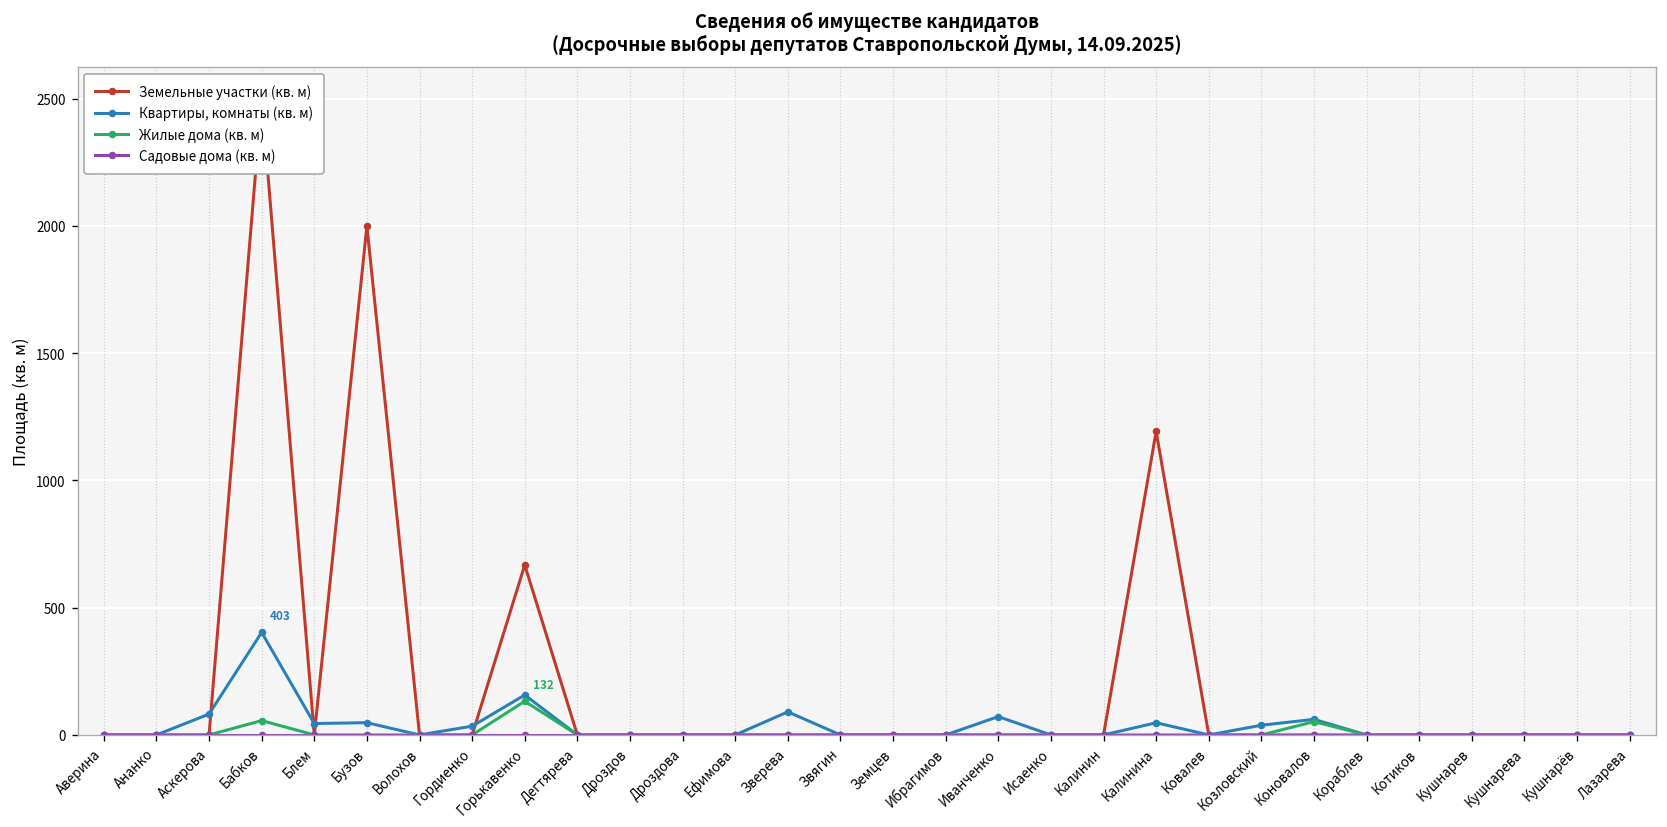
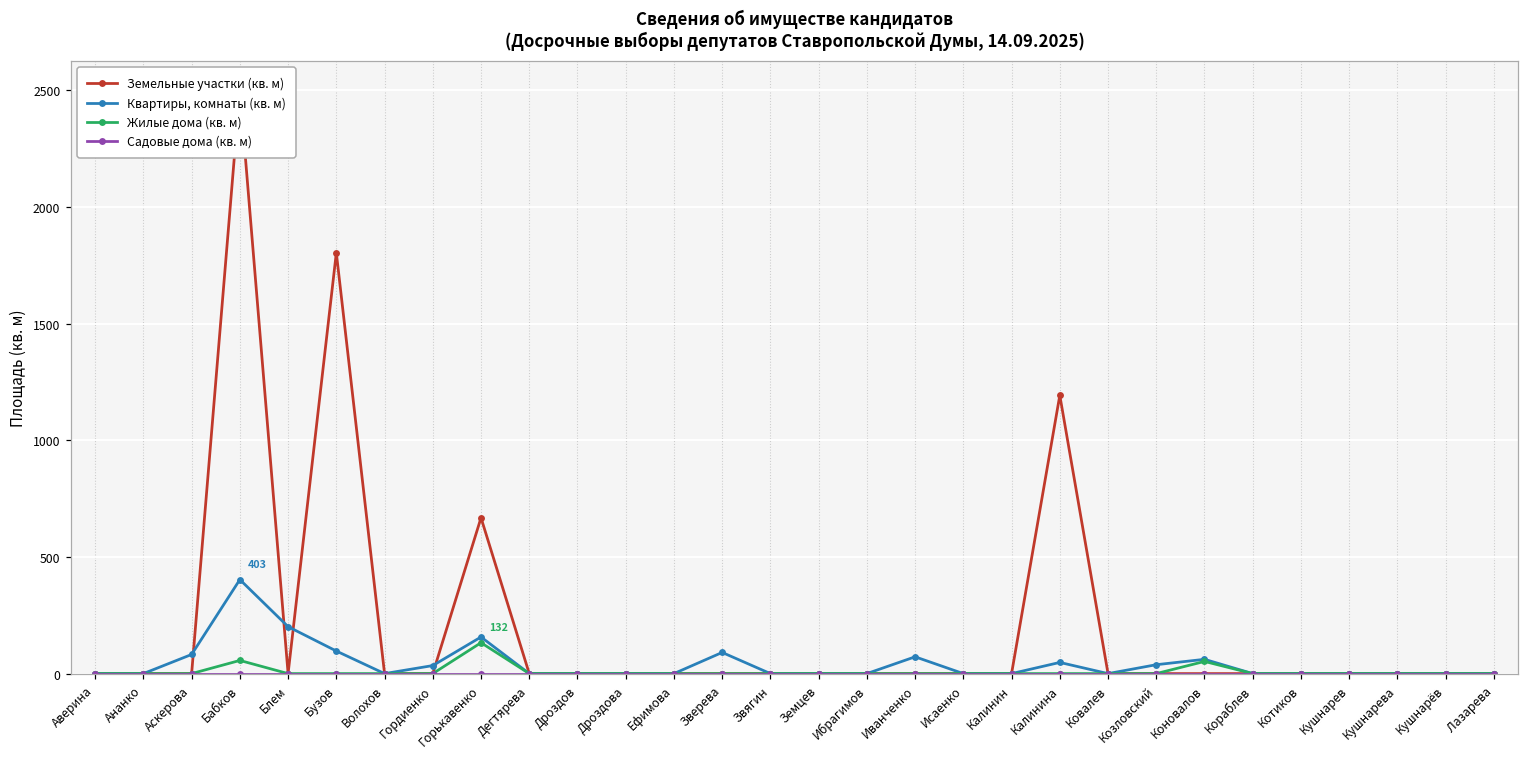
  {
    "Земельные участки (кв. м)": {
-     "Бузов": 2000,
+     "Бузов": 1800,
      "Горькавенко": 670,
      "Калинина": 1190
    },
    "Квартиры, комнаты (кв. м)": {
      "Аскерова": 80,
-     "Блем": 40,
-     "Бузов": 50,
+     "Блем": 200,
+     "Бузов": 100,
      "Гордиенко": 30,
      "Зверева": 90,
      "Иванченко": 70,
      "Калинина": 50,
      "Козловский": 40
    },
    "Жилые дома (кв. м)": {
      "Горькавенко": 132
    },
    "Садовые дома (кв. м)": {
      "Бабков": 0,
      "Горькавенко": 0
    }
  }
